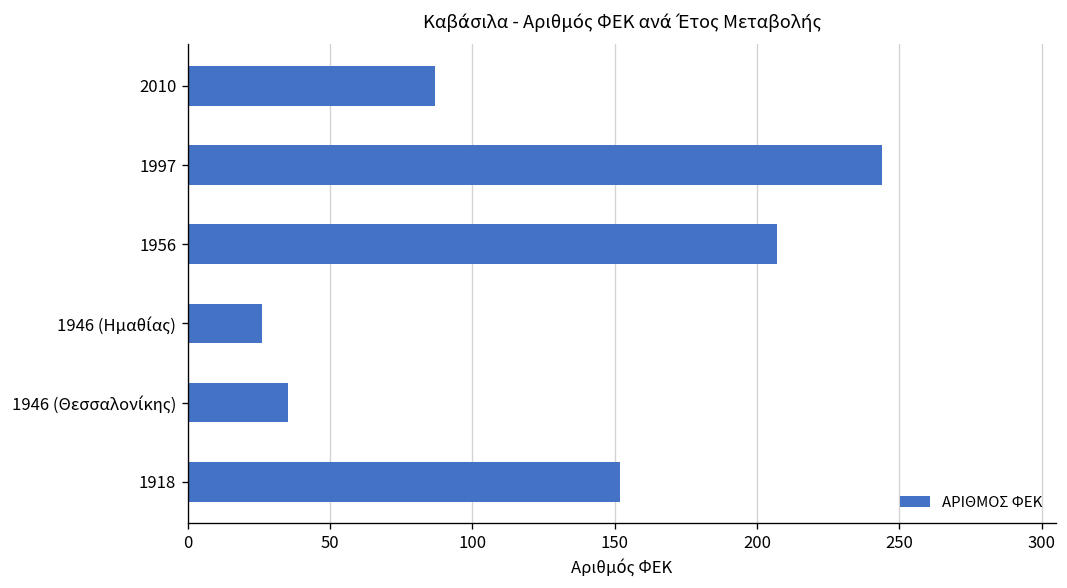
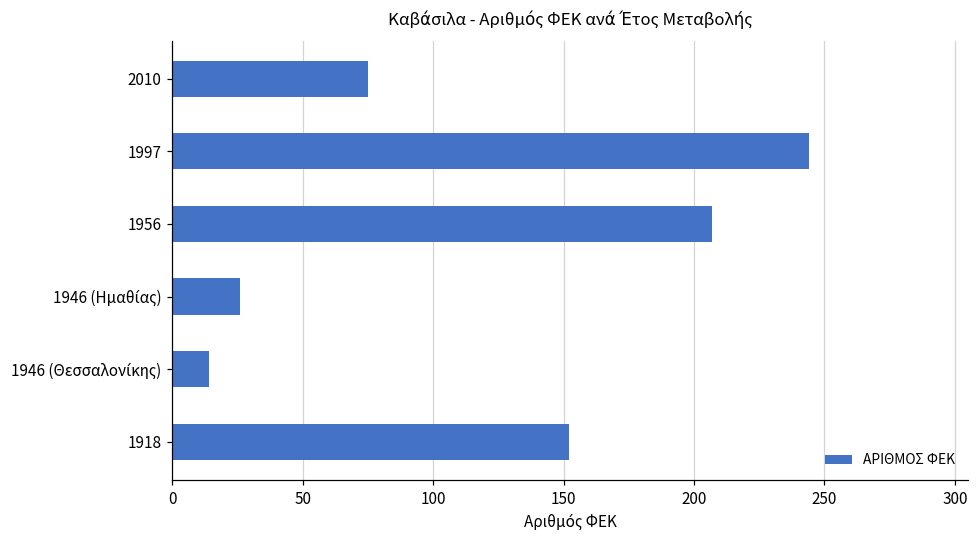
  {
-   "2010": 87,
+   "2010": 75,
    "1997": 244,
    "1956": 207,
    "1946 (Ημαθίας)": 26,
-   "1946 (Θεσσαλονίκης)": 35,
+   "1946 (Θεσσαλονίκης)": 14,
    "1918": 152
  }
